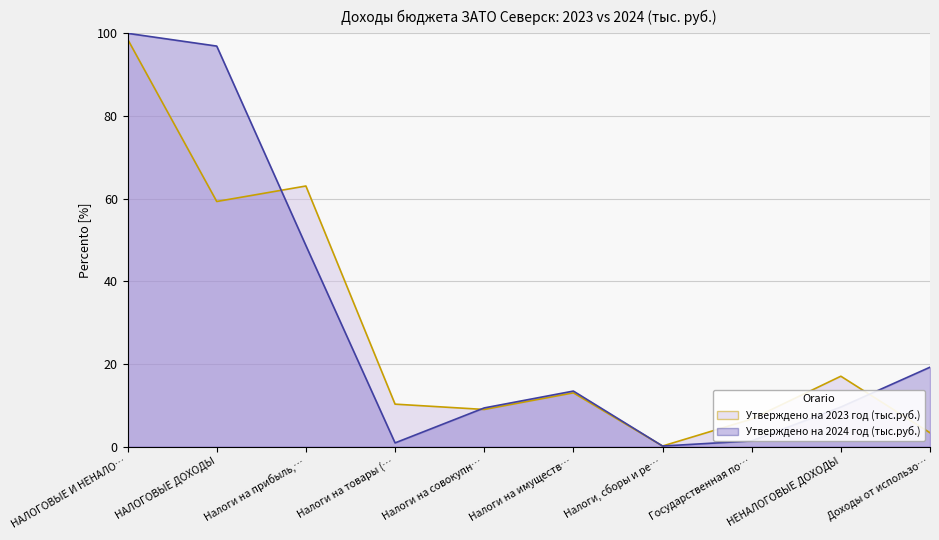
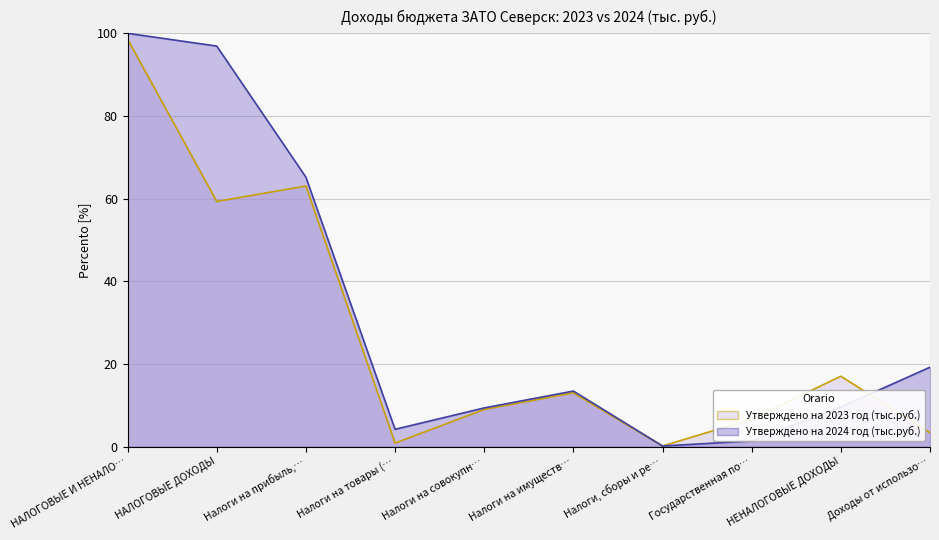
  {
    "Утверждено на 2023 год (тыс.руб.)": {
      "НАЛОГОВЫЕ И НЕНАЛО…": 99,
      "НАЛОГОВЫЕ ДОХОДЫ": 59,
      "Налоги на прибыль,…": 63,
-     "Налоги на товары (…": 10,
+     "Налоги на товары (…": 1,
      "НЕНАЛОГОВЫЕ ДОХОДЫ": 17,
      "Доходы от использо…": 3
    },
    "Утверждено на 2024 год (тыс.руб.)": {
      "НАЛОГОВЫЕ И НЕНАЛО…": 100,
      "НАЛОГОВЫЕ ДОХОДЫ": 97,
-     "Налоги на прибыль,…": 49,
-     "Налоги на товары (…": 1,
+     "Налоги на прибыль,…": 65,
+     "Налоги на товары (…": 4,
      "Доходы от использо…": 19
    }
  }
